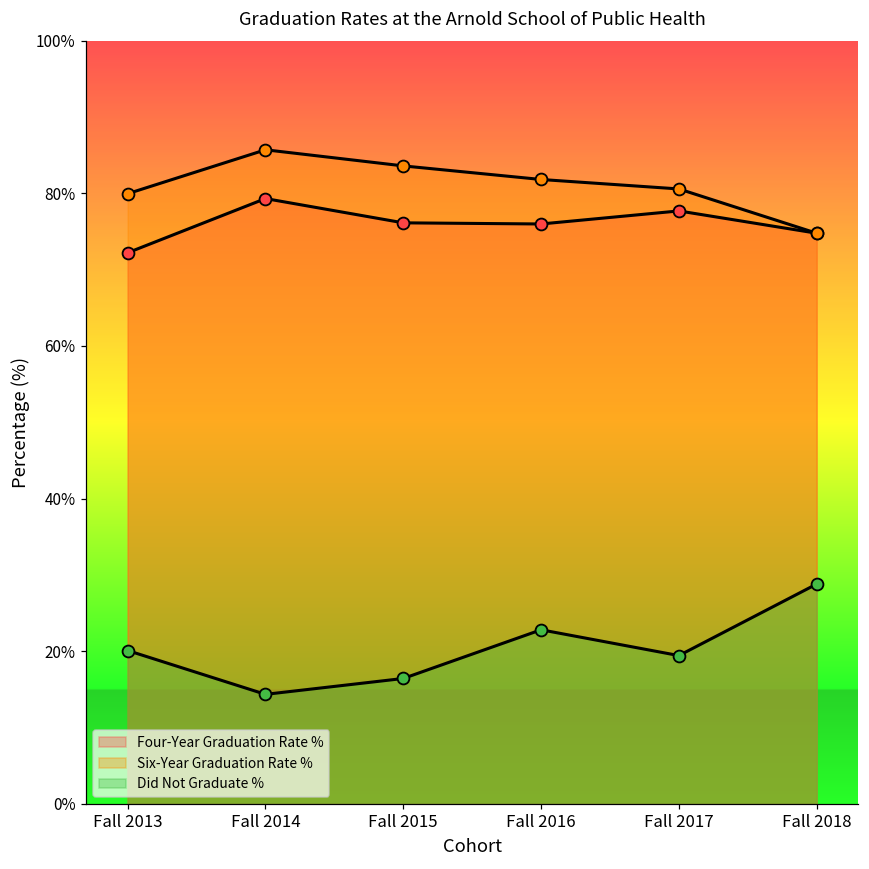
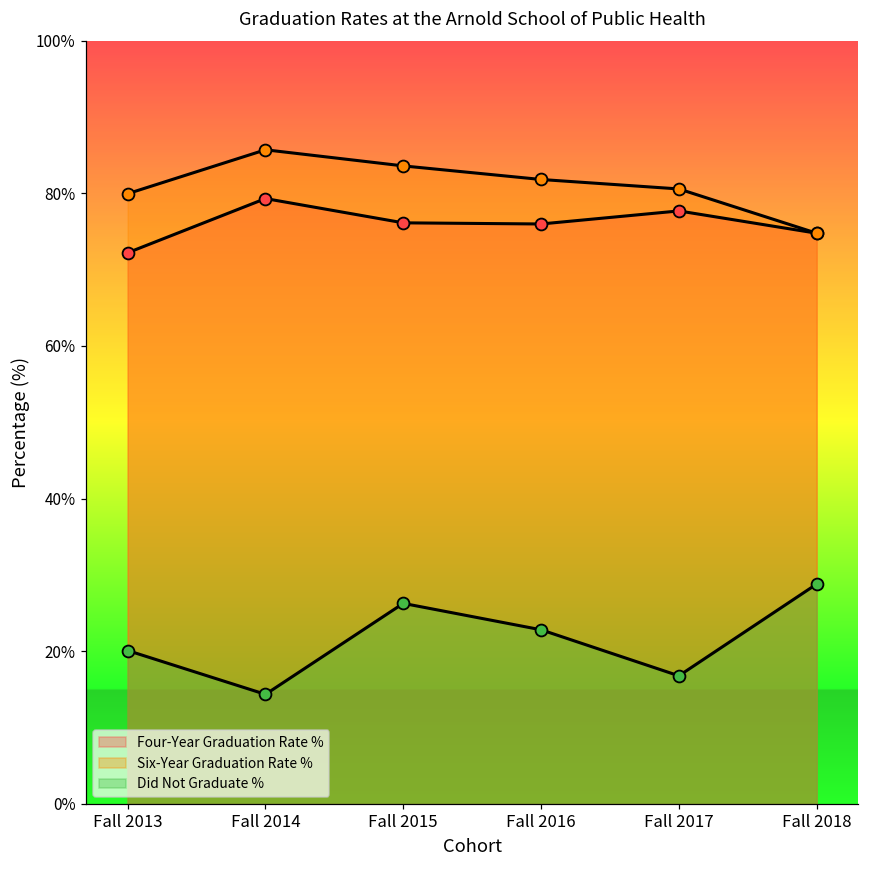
  {
    "Did Not Graduate %": {
      "Fall 2013": "20%",
      "Fall 2014": "14%",
-     "Fall 2015": "16%",
+     "Fall 2015": "26%",
      "Fall 2016": "23%",
-     "Fall 2017": "19%",
+     "Fall 2017": "17%",
      "Fall 2018": "29%"
    }
  }
